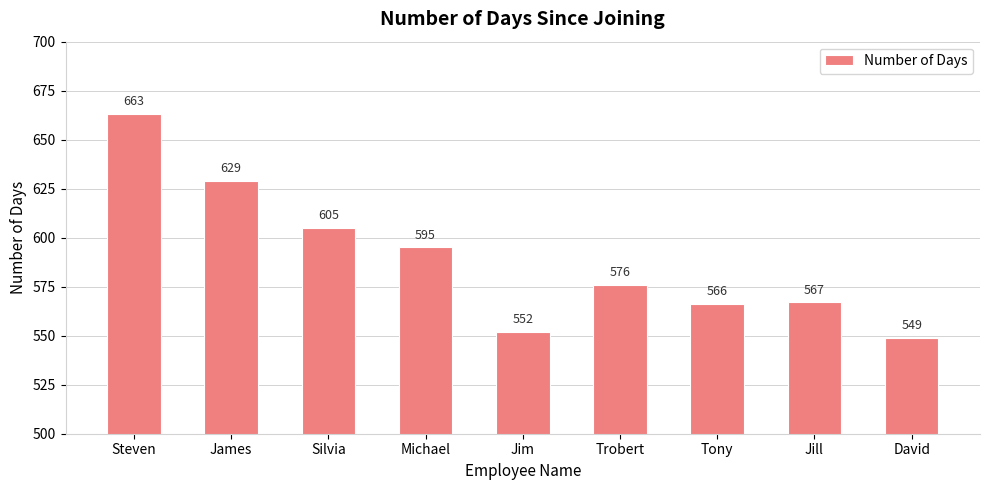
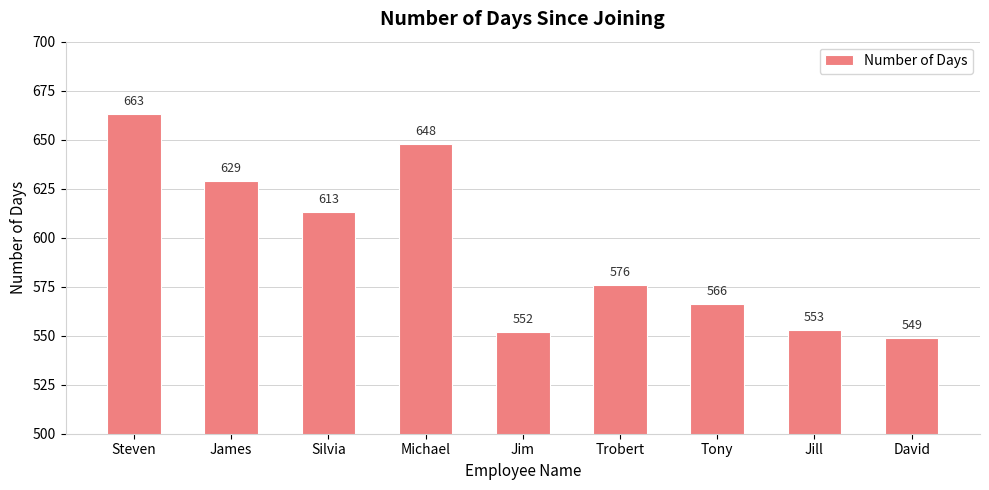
  {
    "Steven": 663,
    "James": 629,
-   "Silvia": 605,
-   "Michael": 595,
+   "Silvia": 613,
+   "Michael": 648,
    "Jim": 552,
    "Trobert": 576,
    "Tony": 566,
-   "Jill": 567,
+   "Jill": 553,
    "David": 549
  }
